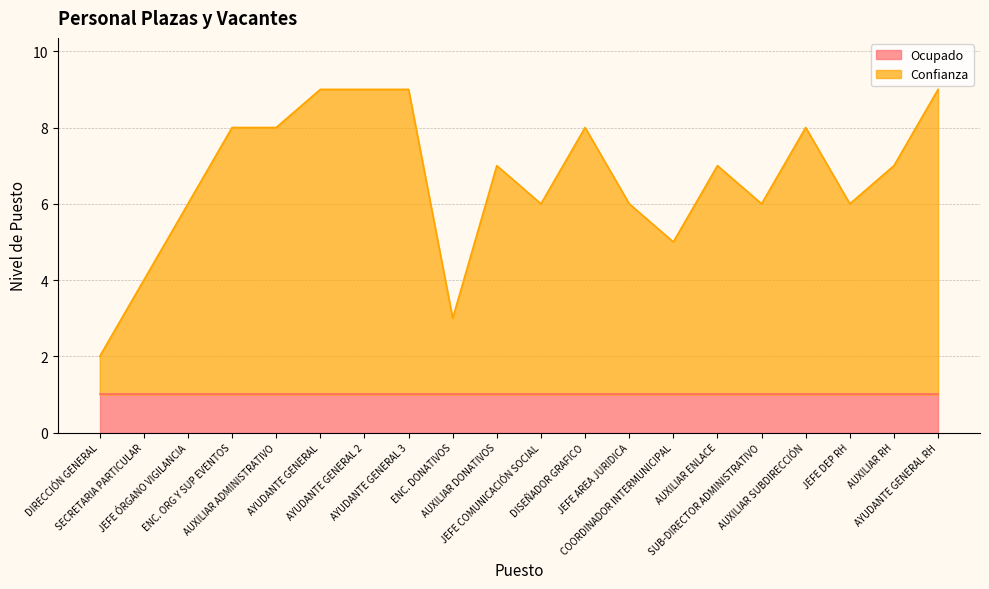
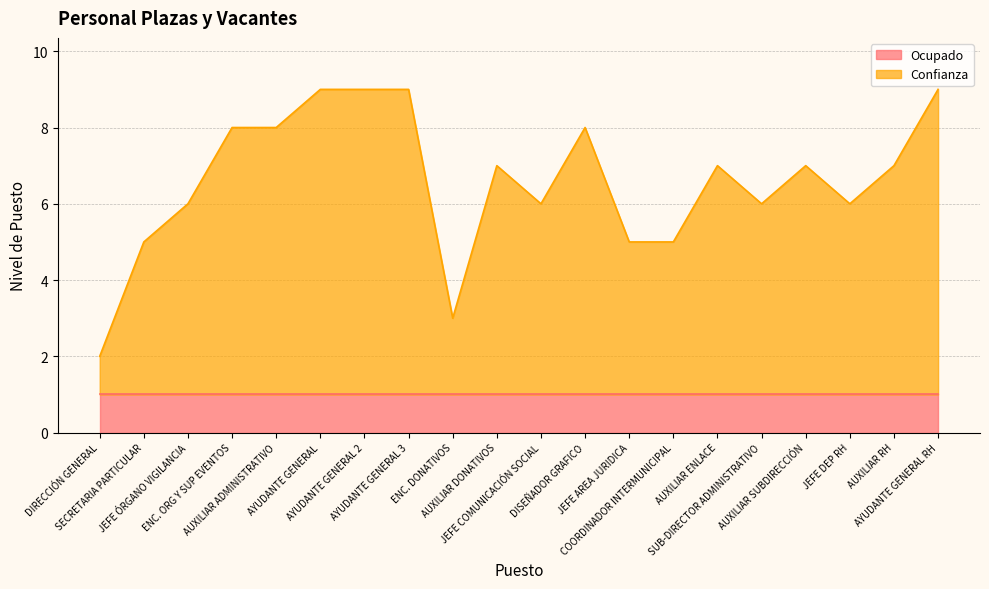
  {
    "Ocupado": {
      "DIRECCIÓN GENERAL": 1.0,
      "SECRETARIA PARTICULAR": 1.0,
      "JEFE ÓRGANO VIGILANCIA": 1.0,
      "ENC. ORG Y SUP EVENTOS": 1.0,
      "AUXILIAR ADMINISTRATIVO": 1.0,
      "AYUDANTE GENERAL": 1.0,
      "AYUDANTE GENERAL 2": 1.0,
      "AYUDANTE GENERAL 3": 1.0,
      "ENC. DONATIVOS": 1.0,
      "AUXILIAR DONATIVOS": 1.0,
      "JEFE COMUNICACIÓN SOCIAL": 1.0,
      "DISEÑADOR GRAFICO": 1.0,
      "JEFE AREA JURIDICA": 1.0,
      "COORDINADOR INTERMUNICIPAL": 1.0,
      "AUXILIAR ENLACE": 1.0,
      "SUB-DIRECTOR ADMINISTRATIVO": 1.0,
      "AUXILIAR SUBDIRECCIÓN": 1.0,
      "JEFE DEP RH": 1.0,
      "AUXILIAR RH": 1.0,
      "AYUDANTE GENERAL RH": 1.0
    },
    "Confianza": {
      "DIRECCIÓN GENERAL": 2.0,
-     "SECRETARIA PARTICULAR": 4.0,
+     "SECRETARIA PARTICULAR": 5.0,
      "JEFE ÓRGANO VIGILANCIA": 6.0,
      "ENC. ORG Y SUP EVENTOS": 8.0,
      "AUXILIAR ADMINISTRATIVO": 8.0,
      "AYUDANTE GENERAL": 9.0,
      "AYUDANTE GENERAL 2": 9.0,
      "AYUDANTE GENERAL 3": 9.0,
      "ENC. DONATIVOS": 3.0,
      "AUXILIAR DONATIVOS": 7.0,
      "JEFE COMUNICACIÓN SOCIAL": 6.0,
      "DISEÑADOR GRAFICO": 8.0,
-     "JEFE AREA JURIDICA": 6.0,
+     "JEFE AREA JURIDICA": 5.0,
      "COORDINADOR INTERMUNICIPAL": 5.0,
      "AUXILIAR ENLACE": 7.0,
      "SUB-DIRECTOR ADMINISTRATIVO": 6.0,
-     "AUXILIAR SUBDIRECCIÓN": 8.0,
+     "AUXILIAR SUBDIRECCIÓN": 7.0,
      "JEFE DEP RH": 6.0,
      "AUXILIAR RH": 7.0,
      "AYUDANTE GENERAL RH": 9.0
    }
  }
